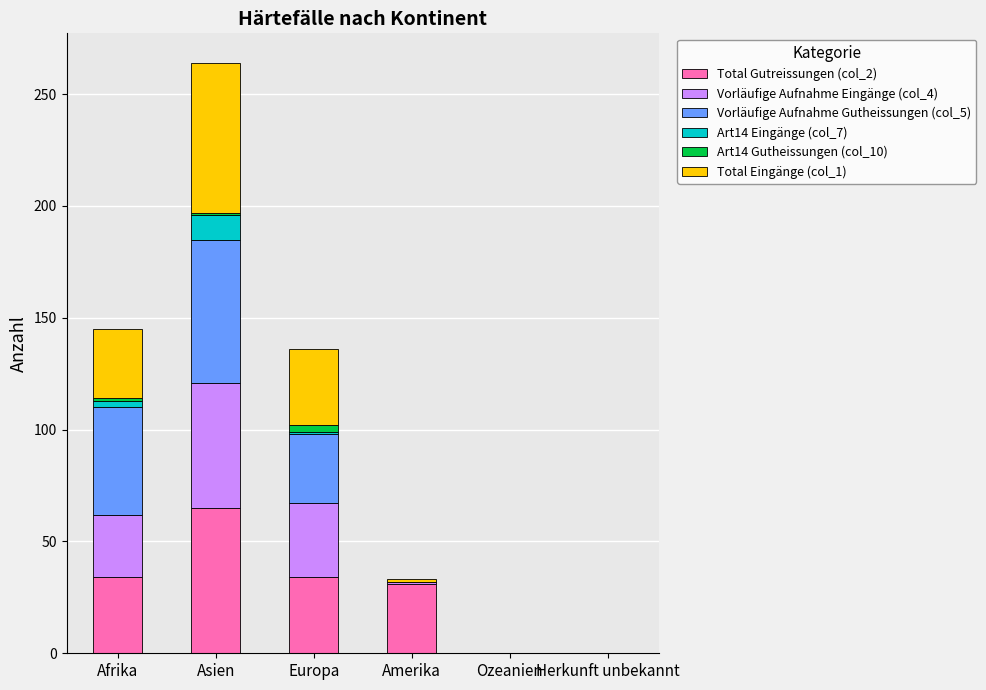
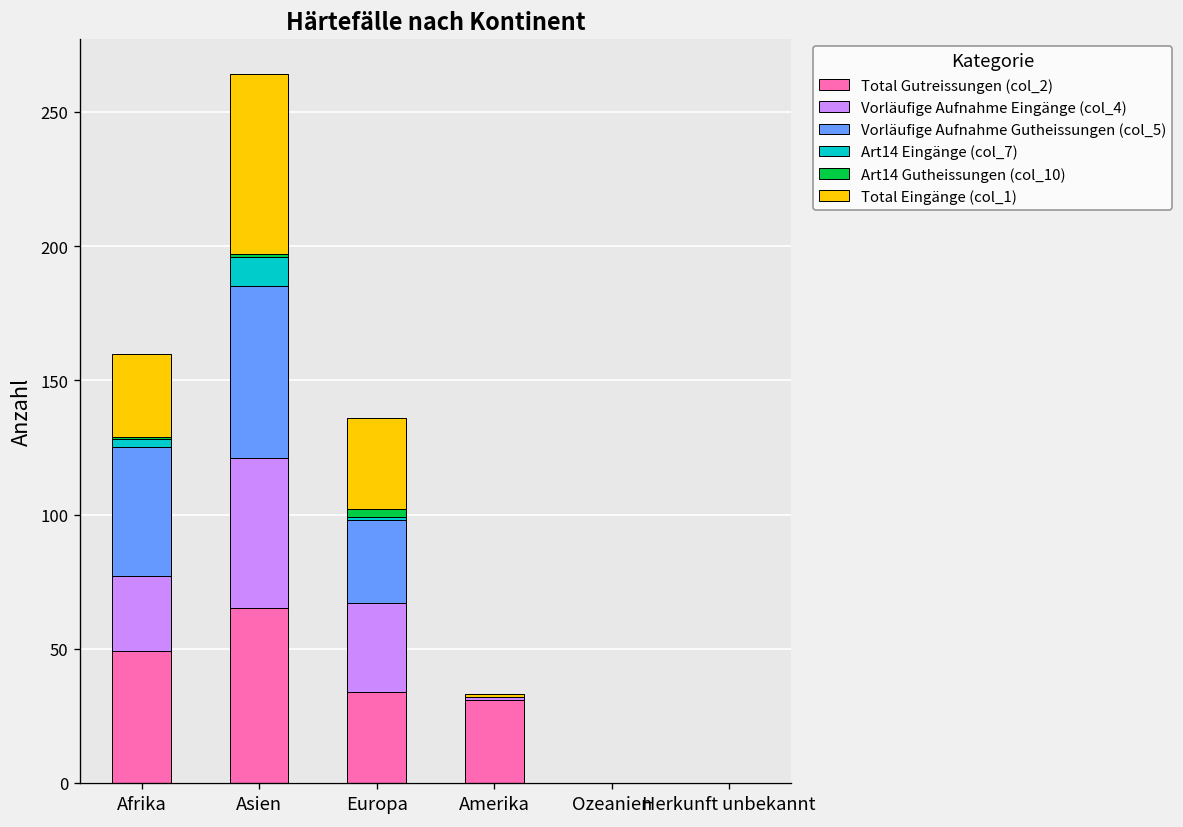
  {
    "Total Gutreissungen (col_2)": {
-     "Afrika": 34,
+     "Afrika": 49,
      "Asien": 65,
      "Europa": 34,
      "Amerika": 31,
      "Ozeanien": 0,
      "Herkunft unbekannt": 0
    },
    "Vorläufige Aufnahme Eingänge (col_4)": {
      "Afrika": 28,
      "Asien": 56,
      "Europa": 33,
      "Ozeanien": 0,
      "Herkunft unbekannt": 0
    },
    "Vorläufige Aufnahme Gutheissungen (col_5)": {
      "Afrika": 48,
      "Asien": 64,
      "Europa": 31,
      "Amerika": 0,
      "Ozeanien": 0,
      "Herkunft unbekannt": 0
    },
    "Art14 Eingänge (col_7)": {
      "Afrika": 3,
      "Asien": 11,
      "Amerika": 0,
      "Ozeanien": 0,
      "Herkunft unbekannt": 0
    },
    "Art14 Gutheissungen (col_10)": {
      "Europa": 3,
      "Amerika": 0,
      "Ozeanien": 0,
      "Herkunft unbekannt": 0
    },
    "Total Eingänge (col_1)": {
      "Afrika": 31,
      "Asien": 67,
      "Europa": 34,
      "Ozeanien": 0,
      "Herkunft unbekannt": 0
    }
  }
